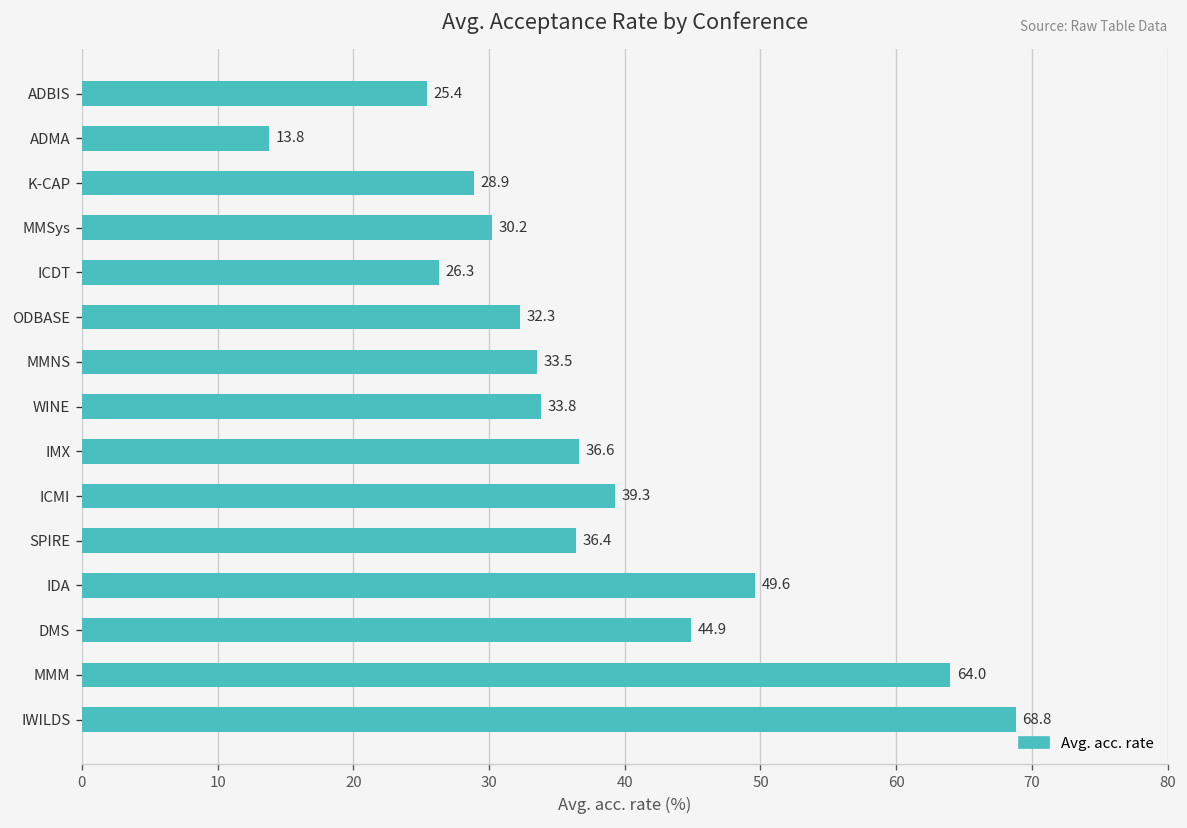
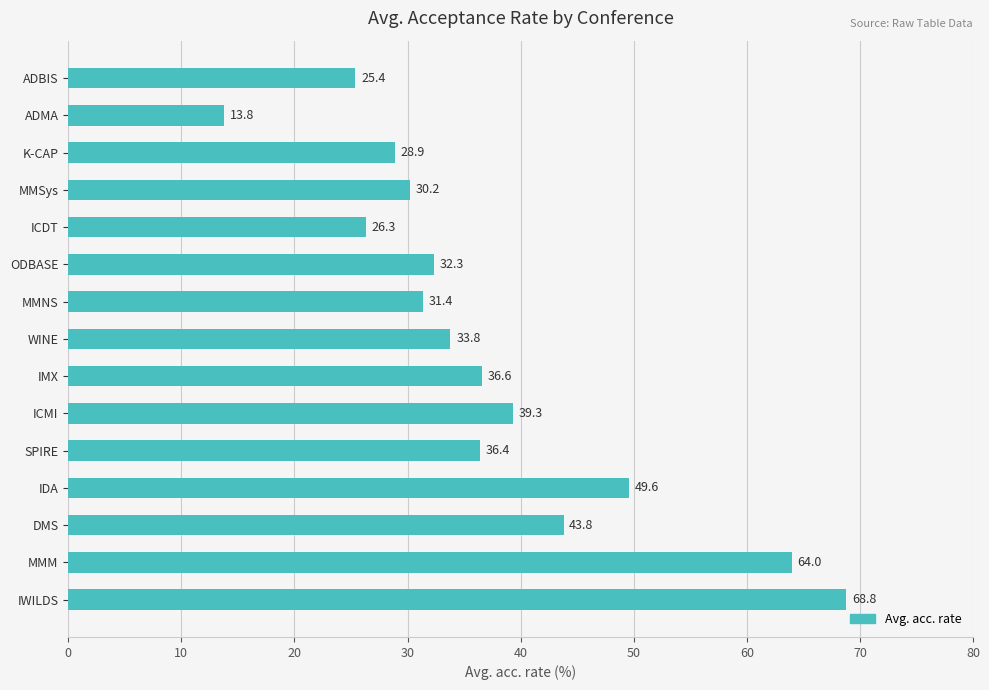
  {
    "ADBIS": 25.4,
    "ADMA": 13.8,
    "K-CAP": 28.9,
    "MMSys": 30.2,
    "ICDT": 26.3,
    "ODBASE": 32.3,
-   "MMNS": 33.5,
+   "MMNS": 31.4,
    "WINE": 33.8,
    "IMX": 36.6,
    "ICMI": 39.3,
    "SPIRE": 36.4,
    "IDA": 49.6,
-   "DMS": 44.9,
+   "DMS": 43.8,
    "MMM": 64.0,
    "IWILDS": 68.8
  }
